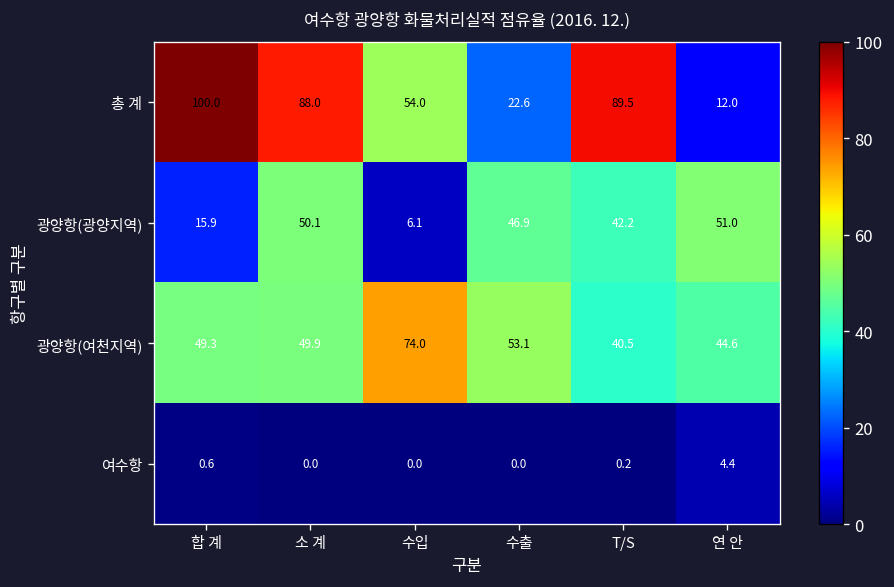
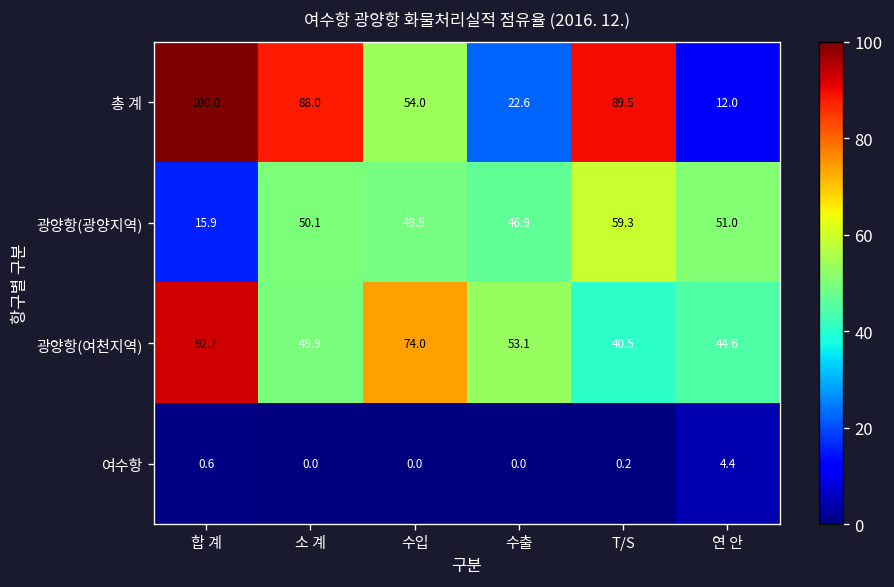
  {
    "총 계": {
      "합 계": 100.0,
      "소 계": 88.0,
      "수입": 54.0,
      "수출": 22.6,
      "T/S": 89.5,
      "연 안": 12.0
    },
    "광양항(광양지역)": {
      "합 계": 15.9,
      "소 계": 50.1,
-     "수입": 6.1,
+     "수입": 49.5,
      "수출": 46.9,
-     "T/S": 42.2,
+     "T/S": 59.3,
      "연 안": 51.0
    },
    "광양항(여천지역)": {
-     "합 계": 49.3,
+     "합 계": 92.7,
      "소 계": 49.9,
      "수입": 74.0,
      "수출": 53.1,
      "T/S": 40.5,
      "연 안": 44.6
    },
    "여수항": {
      "합 계": 0.6,
      "소 계": 0.0,
      "수입": 0.0,
      "수출": 0.0,
      "T/S": 0.2,
      "연 안": 4.4
    }
  }
